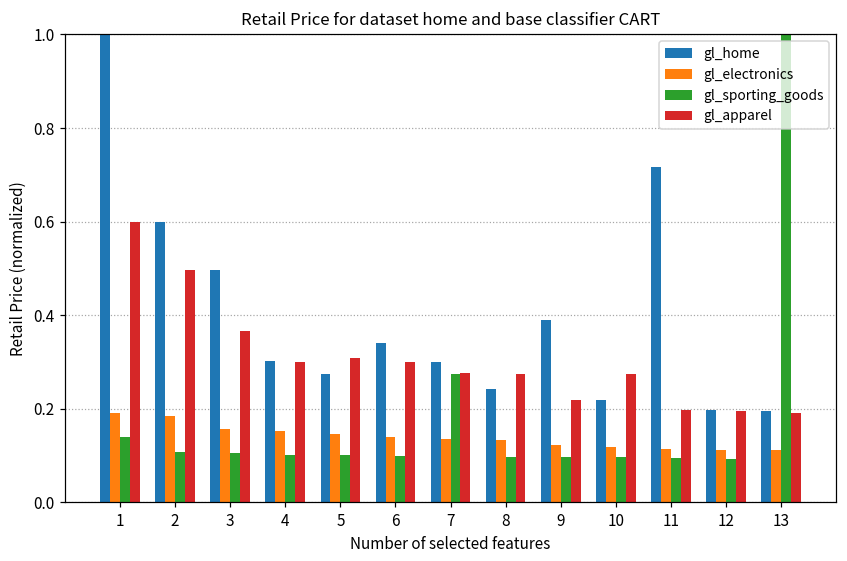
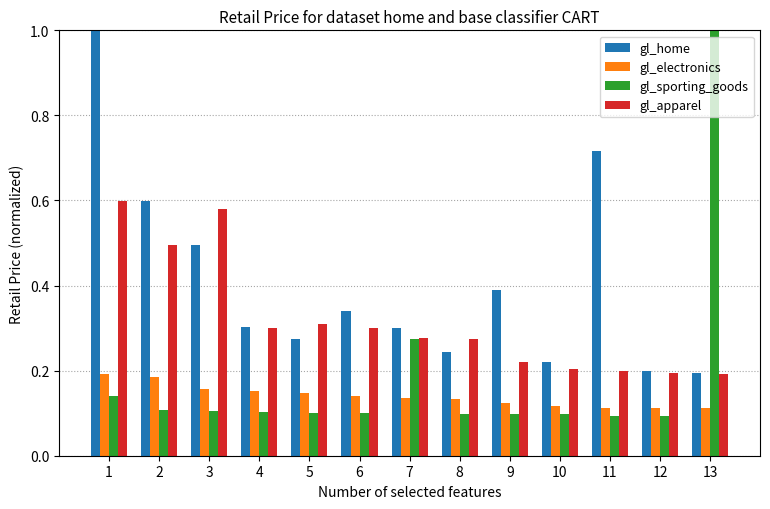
  {
    "gl_home": {
      "1": 1.00,
      "2": 0.60,
      "3": 0.50,
      "4": 0.30,
      "5": 0.27,
      "6": 0.34,
      "7": 0.30,
      "8": 0.24,
      "9": 0.39,
      "10": 0.22,
      "11": 0.72,
      "12": 0.20,
      "13": 0.20
    },
    "gl_electronics": {
      "1": 0.19,
      "2": 0.19,
      "3": 0.16,
      "4": 0.15,
      "5": 0.15,
      "6": 0.14,
      "7": 0.13,
      "8": 0.13,
      "9": 0.12,
      "10": 0.12,
      "11": 0.11,
      "12": 0.11,
      "13": 0.11
    },
    "gl_sporting_goods": {
      "1": 0.14,
      "2": 0.11,
      "3": 0.11,
      "4": 0.10,
      "5": 0.10,
      "6": 0.10,
      "7": 0.27,
      "8": 0.10,
      "9": 0.10,
      "10": 0.10,
      "11": 0.09,
      "12": 0.09,
      "13": 1.00
    },
    "gl_apparel": {
      "1": 0.60,
      "2": 0.50,
-     "3": 0.37,
+     "3": 0.58,
      "4": 0.30,
      "5": 0.31,
      "6": 0.30,
      "7": 0.28,
      "8": 0.27,
      "9": 0.22,
-     "10": 0.28,
+     "10": 0.20,
      "11": 0.20,
      "12": 0.20,
      "13": 0.19
    }
  }
